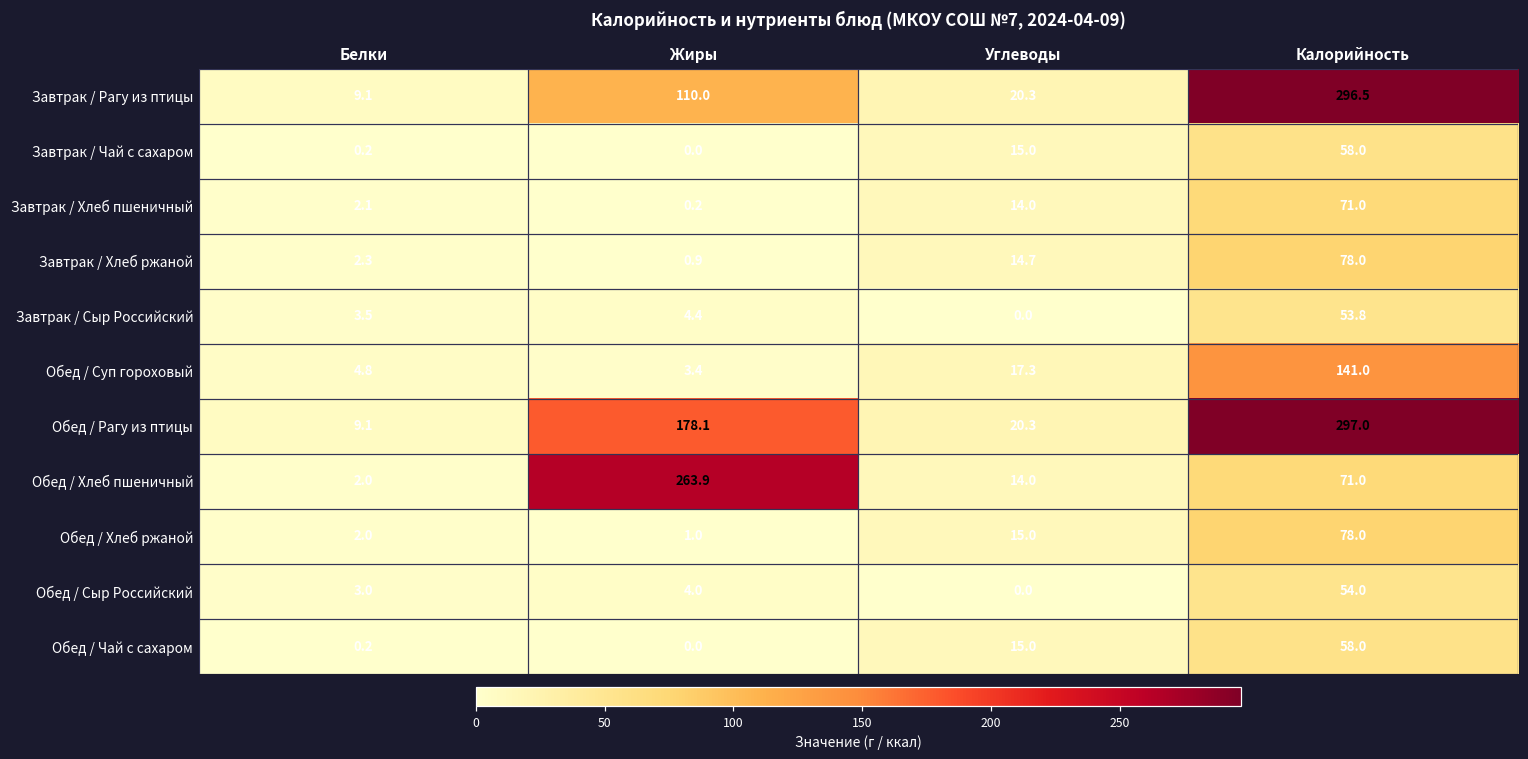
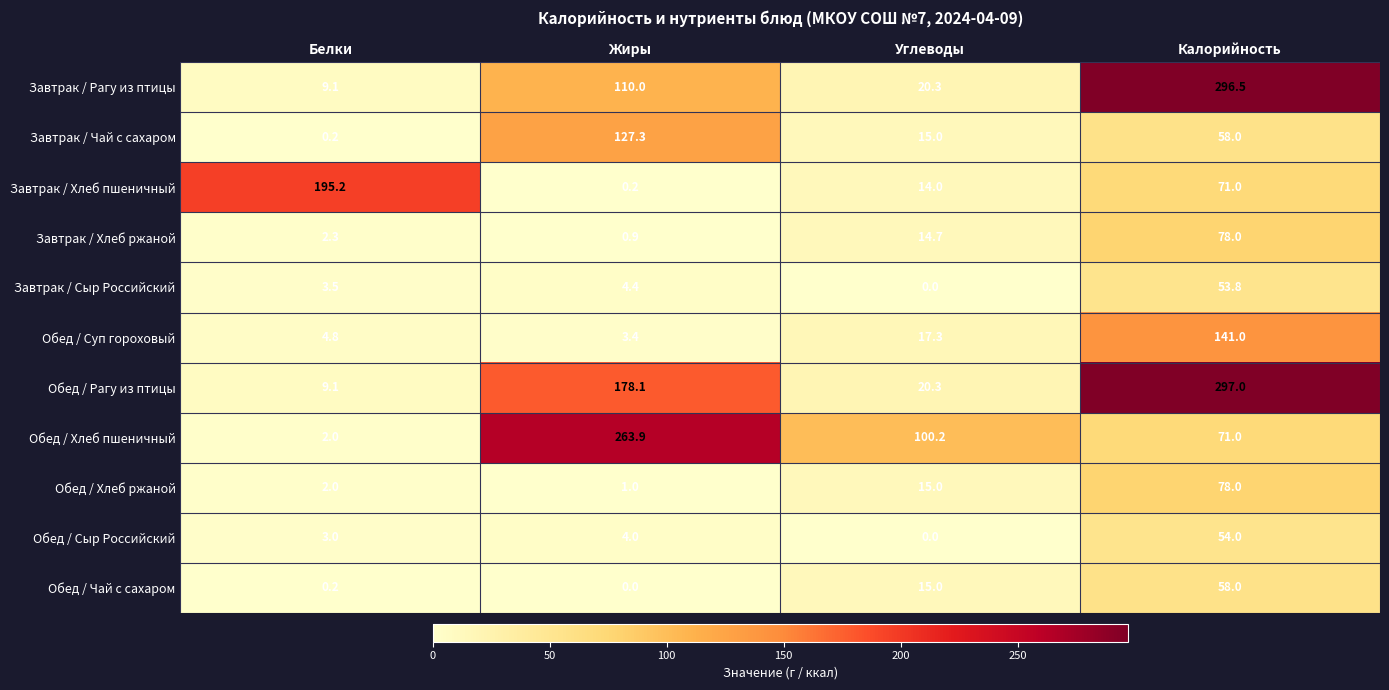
  {
    "Завтрак / Рагу из птицы": {
      "Белки": 9.1,
      "Жиры": 110.0,
      "Углеводы": 20.3,
      "Калорийность": 296.5
    },
    "Завтрак / Чай с сахаром": {
      "Белки": 0.2,
-     "Жиры": 0.0,
+     "Жиры": 127.3,
      "Углеводы": 15.0,
      "Калорийность": 58.0
    },
    "Завтрак / Хлеб пшеничный": {
-     "Белки": 2.1,
+     "Белки": 195.2,
      "Жиры": 0.2,
      "Углеводы": 14.0,
      "Калорийность": 71.0
    },
    "Завтрак / Хлеб ржаной": {
      "Белки": 2.3,
      "Жиры": 0.9,
      "Углеводы": 14.7,
      "Калорийность": 78.0
    },
    "Завтрак / Сыр Российский": {
      "Белки": 3.5,
      "Жиры": 4.4,
      "Углеводы": 0.0,
      "Калорийность": 53.8
    },
    "Обед / Суп гороховый": {
      "Белки": 4.8,
      "Жиры": 3.4,
      "Углеводы": 17.3,
      "Калорийность": 141.0
    },
    "Обед / Рагу из птицы": {
      "Белки": 9.1,
      "Жиры": 178.1,
      "Углеводы": 20.3,
      "Калорийность": 297.0
    },
    "Обед / Хлеб пшеничный": {
      "Белки": 2.0,
      "Жиры": 263.9,
-     "Углеводы": 14.0,
+     "Углеводы": 100.2,
      "Калорийность": 71.0
    },
    "Обед / Хлеб ржаной": {
      "Белки": 2.0,
      "Жиры": 1.0,
      "Углеводы": 15.0,
      "Калорийность": 78.0
    },
    "Обед / Сыр Российский": {
      "Белки": 3.0,
      "Жиры": 4.0,
      "Углеводы": 0.0,
      "Калорийность": 54.0
    },
    "Обед / Чай с сахаром": {
      "Белки": 0.2,
      "Жиры": 0.0,
      "Углеводы": 15.0,
      "Калорийность": 58.0
    }
  }
